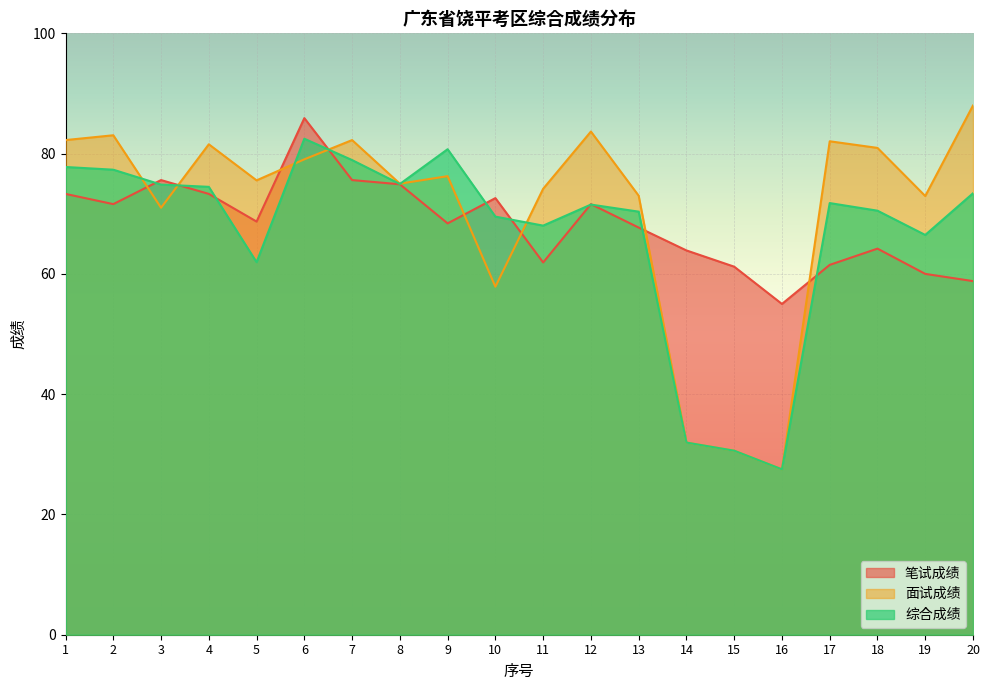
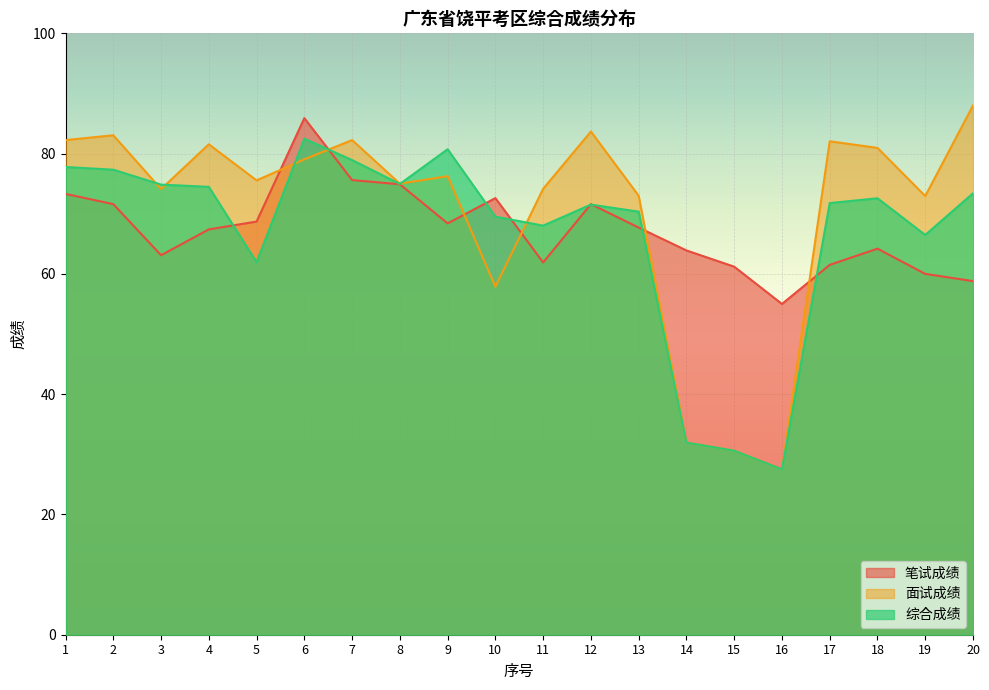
  {
    "笔试成绩": {
      "1": 73,
      "2": 72,
-     "3": 76,
-     "4": 73,
+     "3": 63,
+     "4": 67,
      "5": 69,
      "6": 86,
      "7": 76,
      "9": 68,
      "10": 73,
      "11": 62,
      "13": 68,
      "14": 64,
      "15": 61,
      "16": 55,
      "17": 62,
      "18": 64,
      "19": 60,
      "20": 59
    },
    "面试成绩": {
      "1": 82,
      "2": 83,
-     "3": 71,
+     "3": 74,
      "4": 82,
      "5": 76,
      "6": 79,
      "7": 82,
      "9": 76,
      "10": 58,
      "11": 74,
      "12": 84,
      "13": 73,
      "17": 82,
      "18": 81,
      "19": 73,
      "20": 88
    },
    "综合成绩": {
      "1": 78,
      "2": 77,
      "3": 75,
      "4": 74,
      "5": 62,
      "6": 82,
      "7": 79,
      "9": 81,
      "10": 70,
      "11": 68,
      "13": 70,
      "17": 72,
-     "18": 71,
+     "18": 73,
      "19": 66,
      "20": 73
    }
  }
